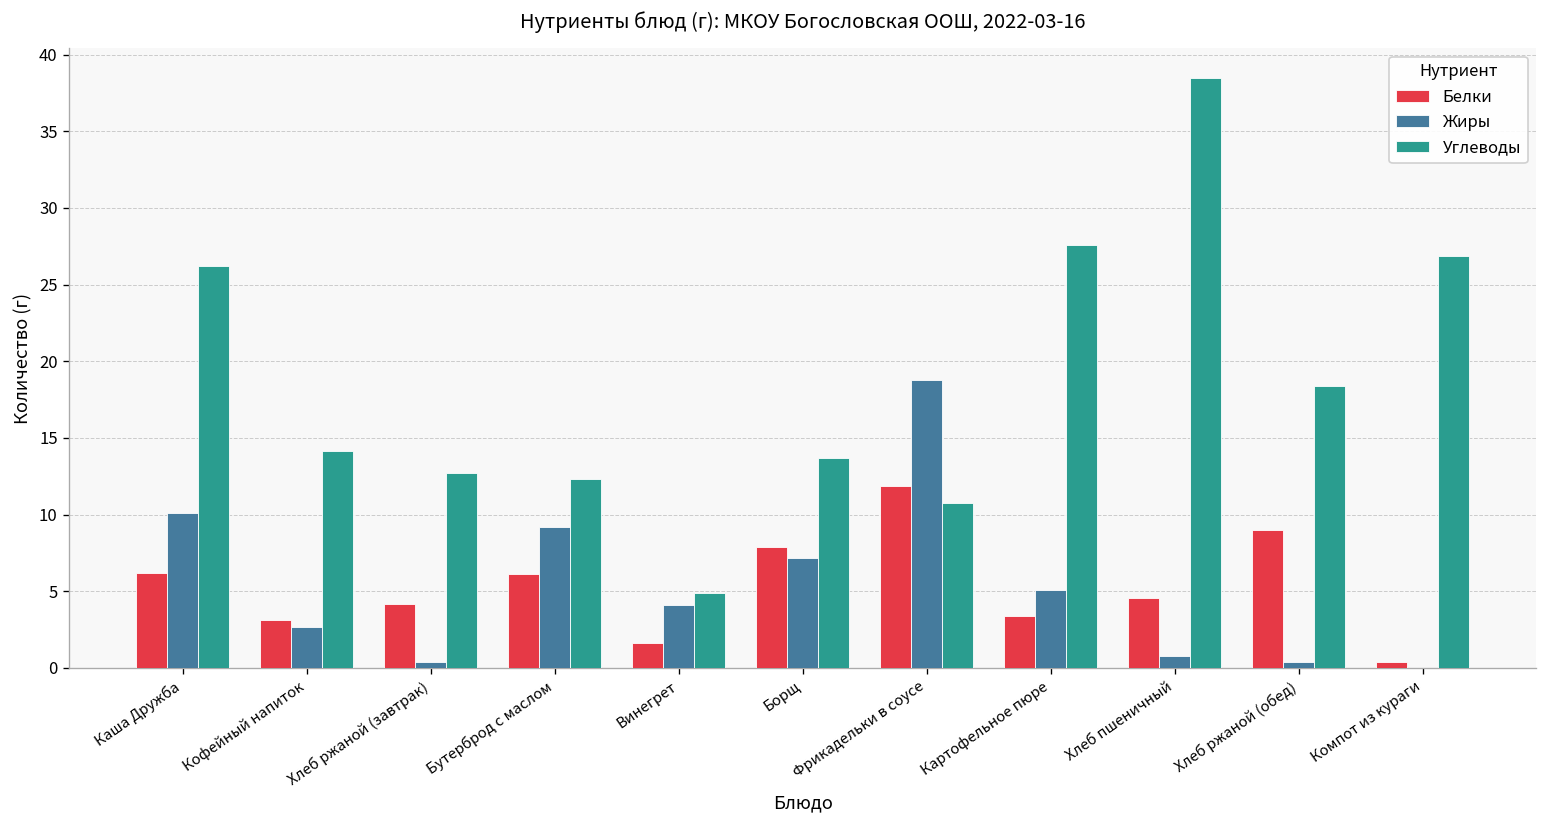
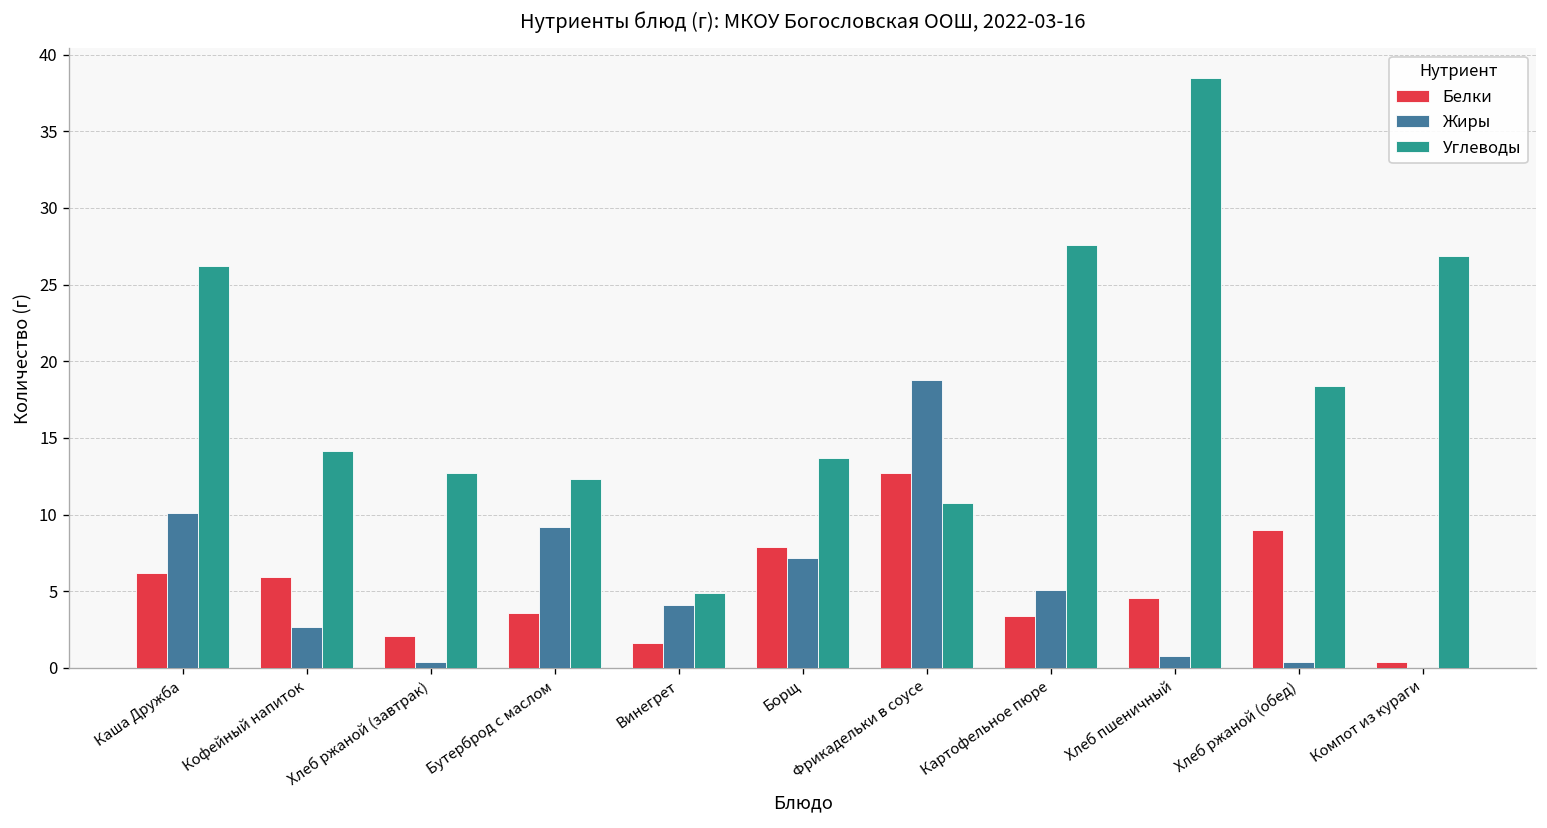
  {
    "Белки": {
      "Каша Дружба": 6.2,
-     "Кофейный напиток": 3.1,
-     "Хлеб ржаной (завтрак)": 4.1,
-     "Бутерброд с маслом": 6.1,
+     "Кофейный напиток": 6.0,
+     "Хлеб ржаной (завтрак)": 2.1,
+     "Бутерброд с маслом": 3.6,
      "Винегрет": 1.7,
      "Борщ": 7.9,
-     "Фрикадельки в соусе": 11.9,
+     "Фрикадельки в соусе": 12.7,
      "Картофельное пюре": 3.4,
      "Хлеб пшеничный": 4.5,
      "Хлеб ржаной (обед)": 9.0,
      "Компот из кураги": 0.4
    }
  }
